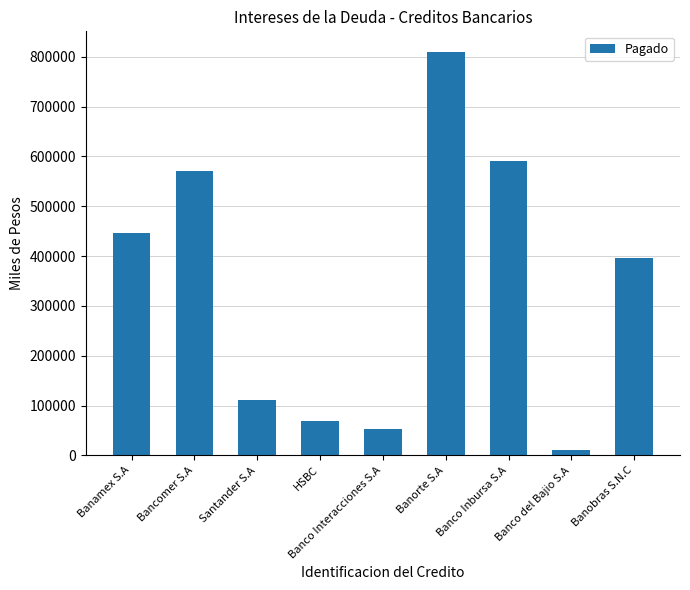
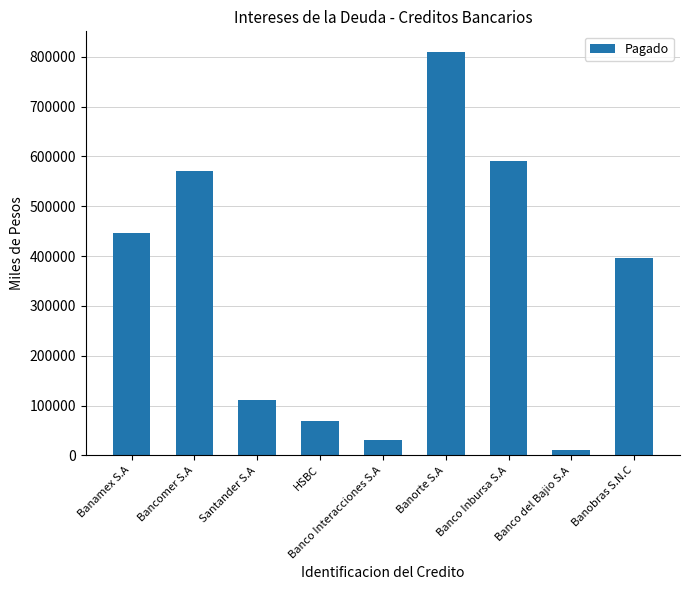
  {
    "Banamex S.A": 450000,
    "Bancomer S.A": 570000,
    "Santander S.A": 110000,
    "HSBC": 70000,
-   "Banco Interacciones S.A": 50000,
+   "Banco Interacciones S.A": 30000,
    "Banorte S.A": 810000,
    "Banco Inbursa S.A": 590000,
    "Banco del Bajio S.A": 10000,
    "Banobras S.N.C": 400000
  }
